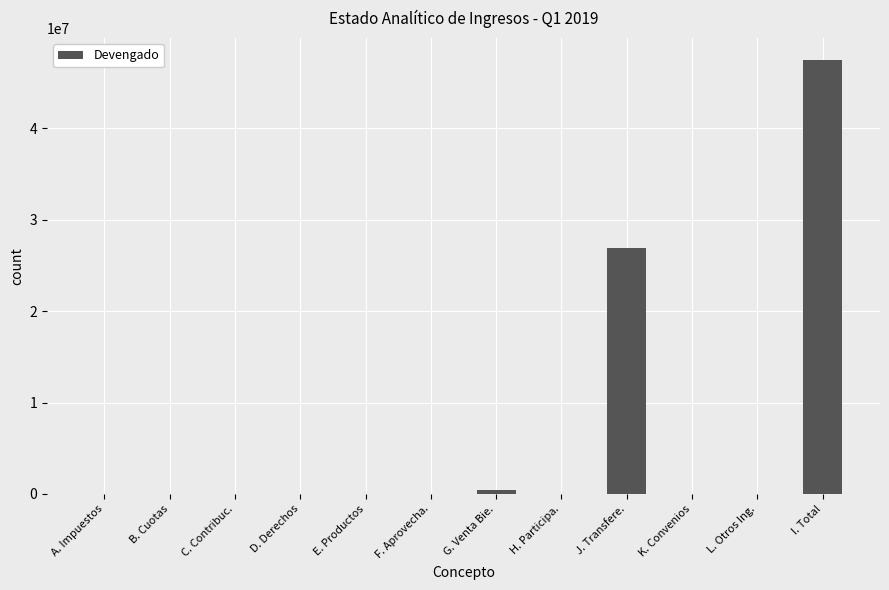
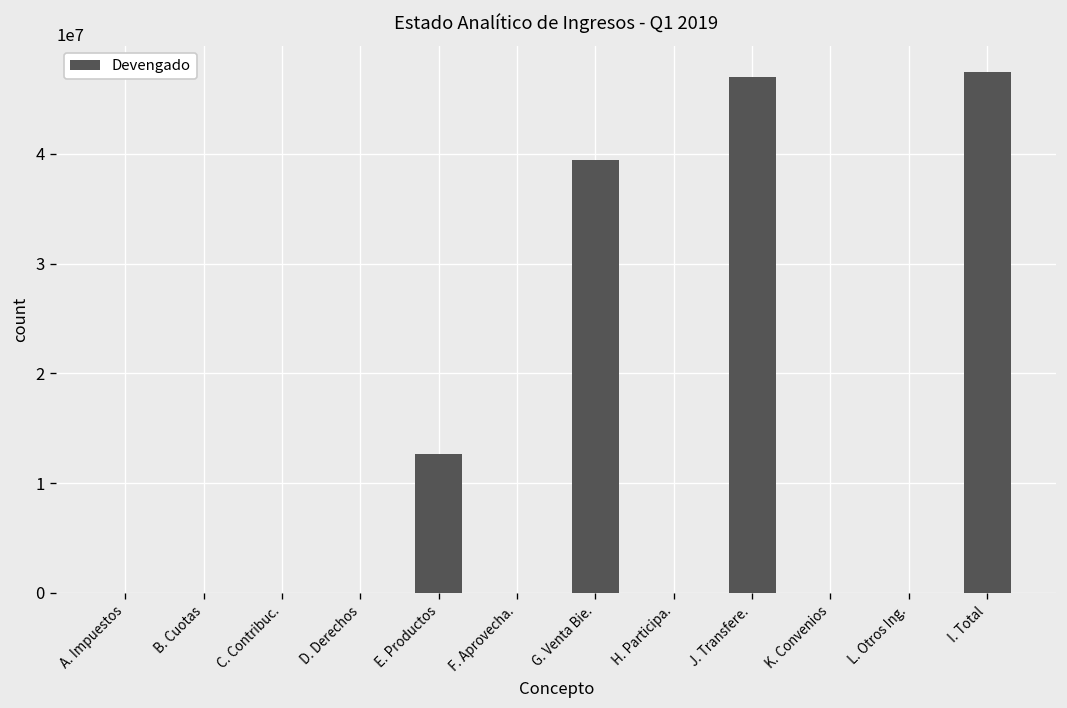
  {
    "A. Impuestos": 0,
    "B. Cuotas": 0,
    "C. Contribuc.": 0,
    "D. Derechos": 0,
-   "E. Productos": 0,
+   "E. Productos": 13000000,
    "F. Aprovecha.": 0,
-   "G. Venta Bie.": 0,
+   "G. Venta Bie.": 39000000,
    "H. Participa.": 0,
-   "J. Transfere.": 27000000,
+   "J. Transfere.": 47000000,
    "K. Convenios": 0,
    "L. Otros Ing.": 0,
    "I. Total": 47000000
  }
